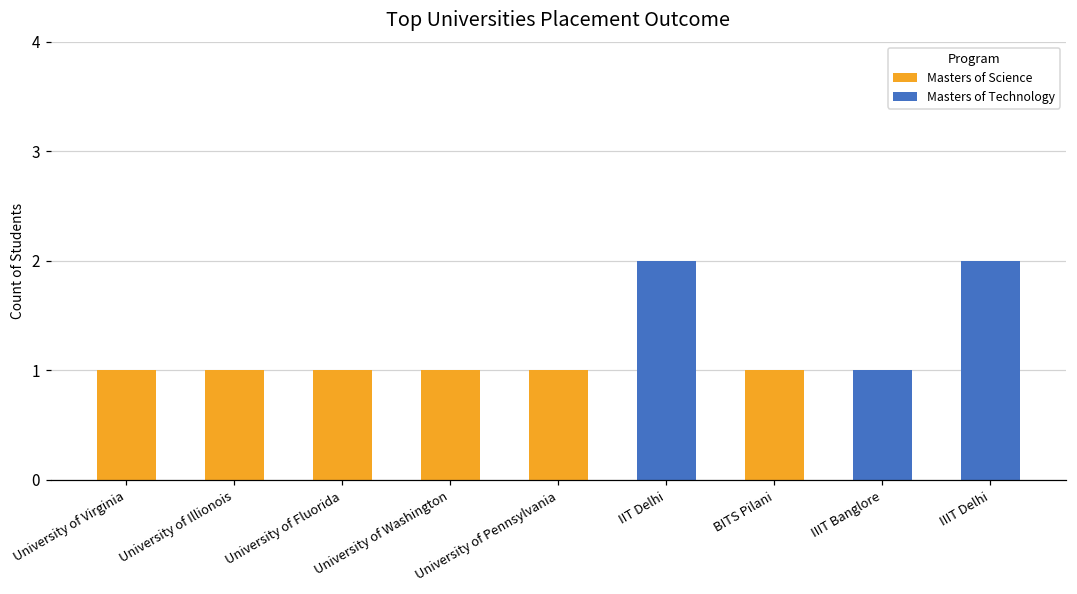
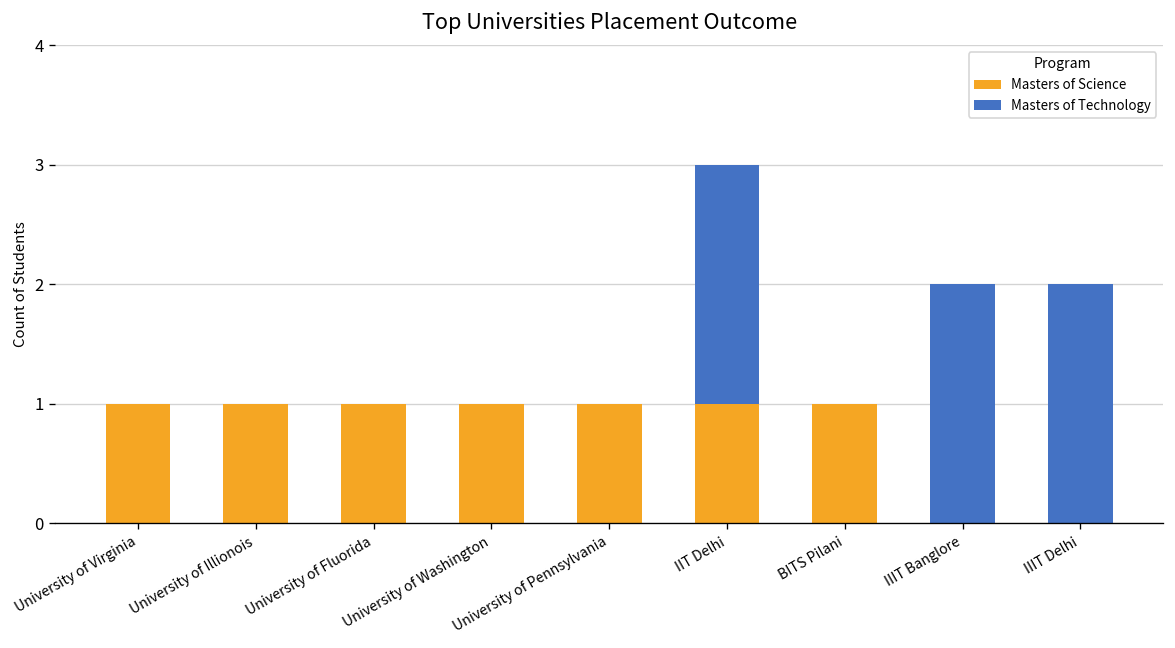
  {
    "Masters of Science": {
      "University of Virginia": 1,
      "University of Illionois": 1,
      "University of Fluorida": 1,
      "University of Washington": 1,
      "University of Pennsylvania": 1,
-     "IIT Delhi": 0,
+     "IIT Delhi": 1,
      "BITS Pilani": 1,
      "IIIT Banglore": 0,
      "IIIT Delhi": 0
    },
    "Masters of Technology": {
      "University of Virginia": 0,
      "University of Illionois": 0,
      "University of Fluorida": 0,
      "University of Washington": 0,
      "University of Pennsylvania": 0,
      "IIT Delhi": 2,
      "BITS Pilani": 0,
-     "IIIT Banglore": 1,
+     "IIIT Banglore": 2,
      "IIIT Delhi": 2
    }
  }
